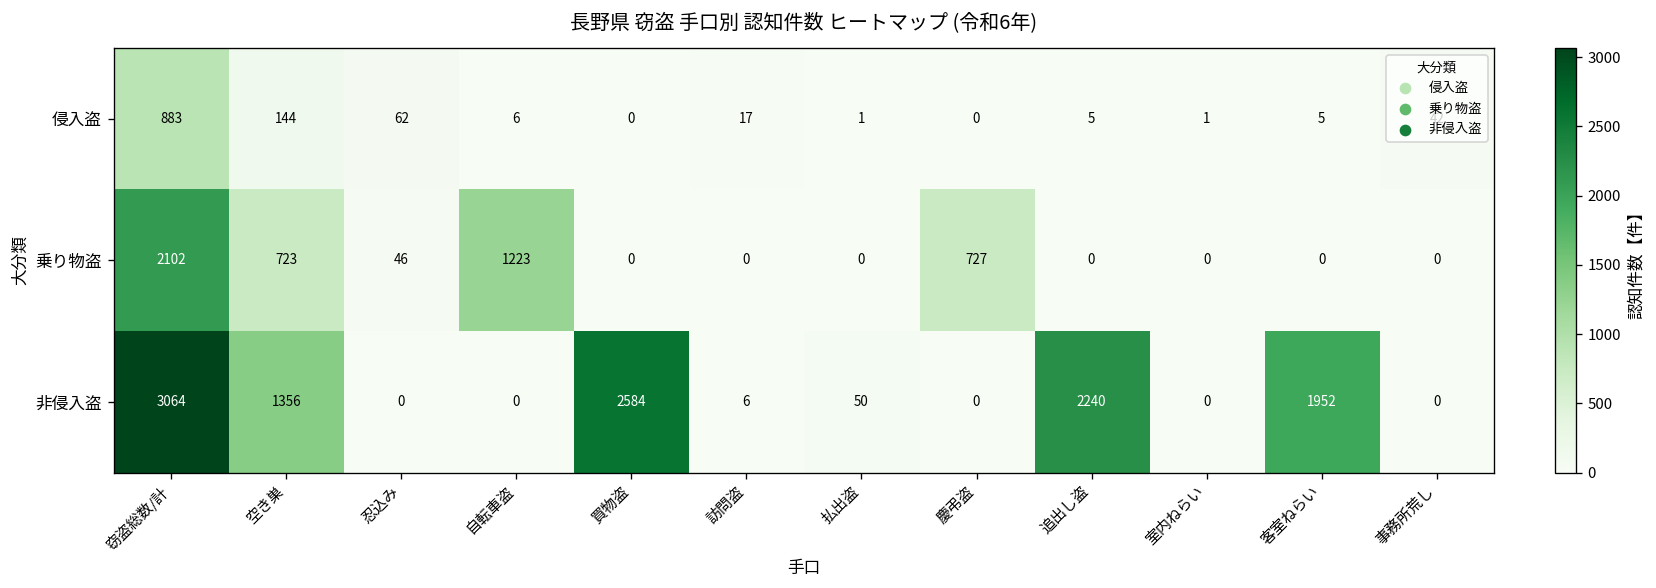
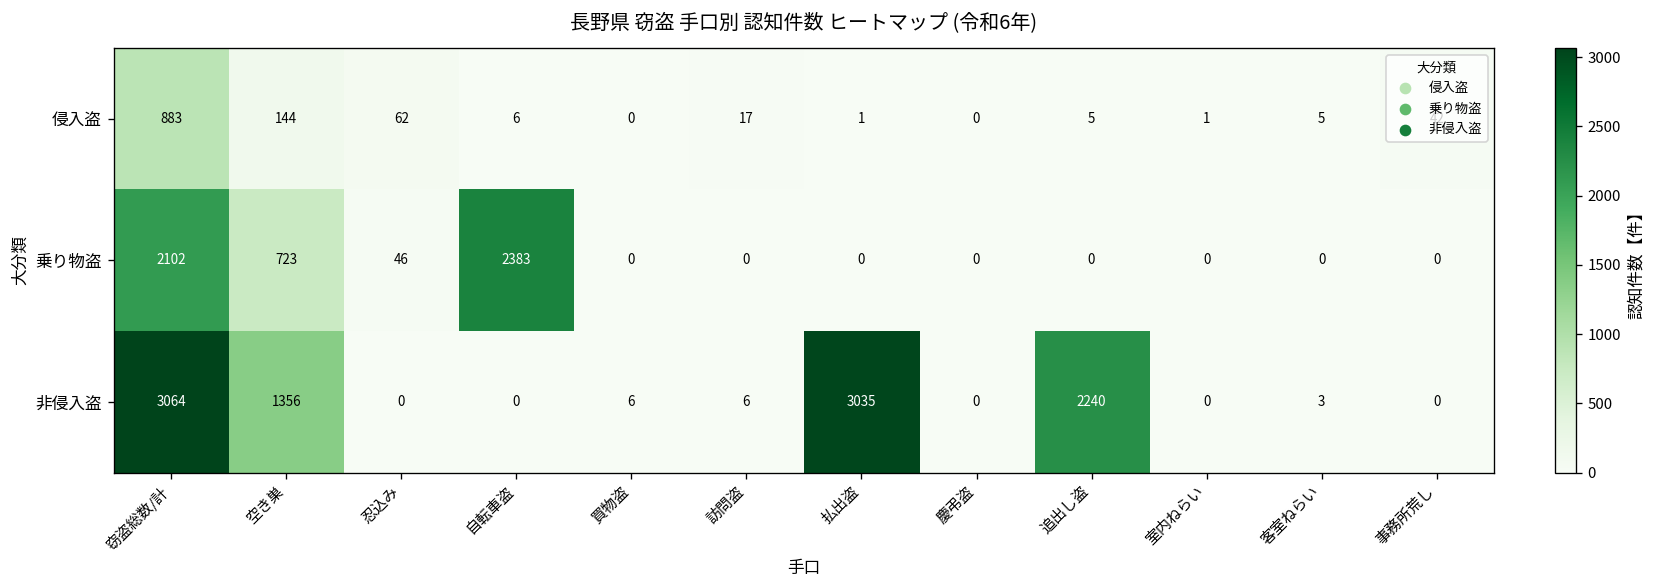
  {
    "侵入盗": {
      "窃盗総数/計": 883,
      "空き巣": 144,
      "忍込み": 62,
      "自転車盗": 6,
      "買物盗": 0,
      "訪問盗": 17,
      "払出盗": 1,
      "慶弔盗": 0,
      "追出し盗": 5,
      "室内ねらい": 1,
      "客室ねらい": 5
    },
    "乗り物盗": {
      "窃盗総数/計": 2102,
      "空き巣": 723,
      "忍込み": 46,
-     "自転車盗": 1223,
+     "自転車盗": 2383,
      "買物盗": 0,
      "訪問盗": 0,
      "払出盗": 0,
-     "慶弔盗": 727,
+     "慶弔盗": 0,
      "追出し盗": 0,
      "室内ねらい": 0,
      "客室ねらい": 0,
      "事務所荒し": 0
    },
    "非侵入盗": {
      "窃盗総数/計": 3064,
      "空き巣": 1356,
      "忍込み": 0,
      "自転車盗": 0,
-     "買物盗": 2584,
+     "買物盗": 6,
      "訪問盗": 6,
-     "払出盗": 50,
+     "払出盗": 3035,
      "慶弔盗": 0,
      "追出し盗": 2240,
      "室内ねらい": 0,
-     "客室ねらい": 1952,
+     "客室ねらい": 3,
      "事務所荒し": 0
    }
  }
